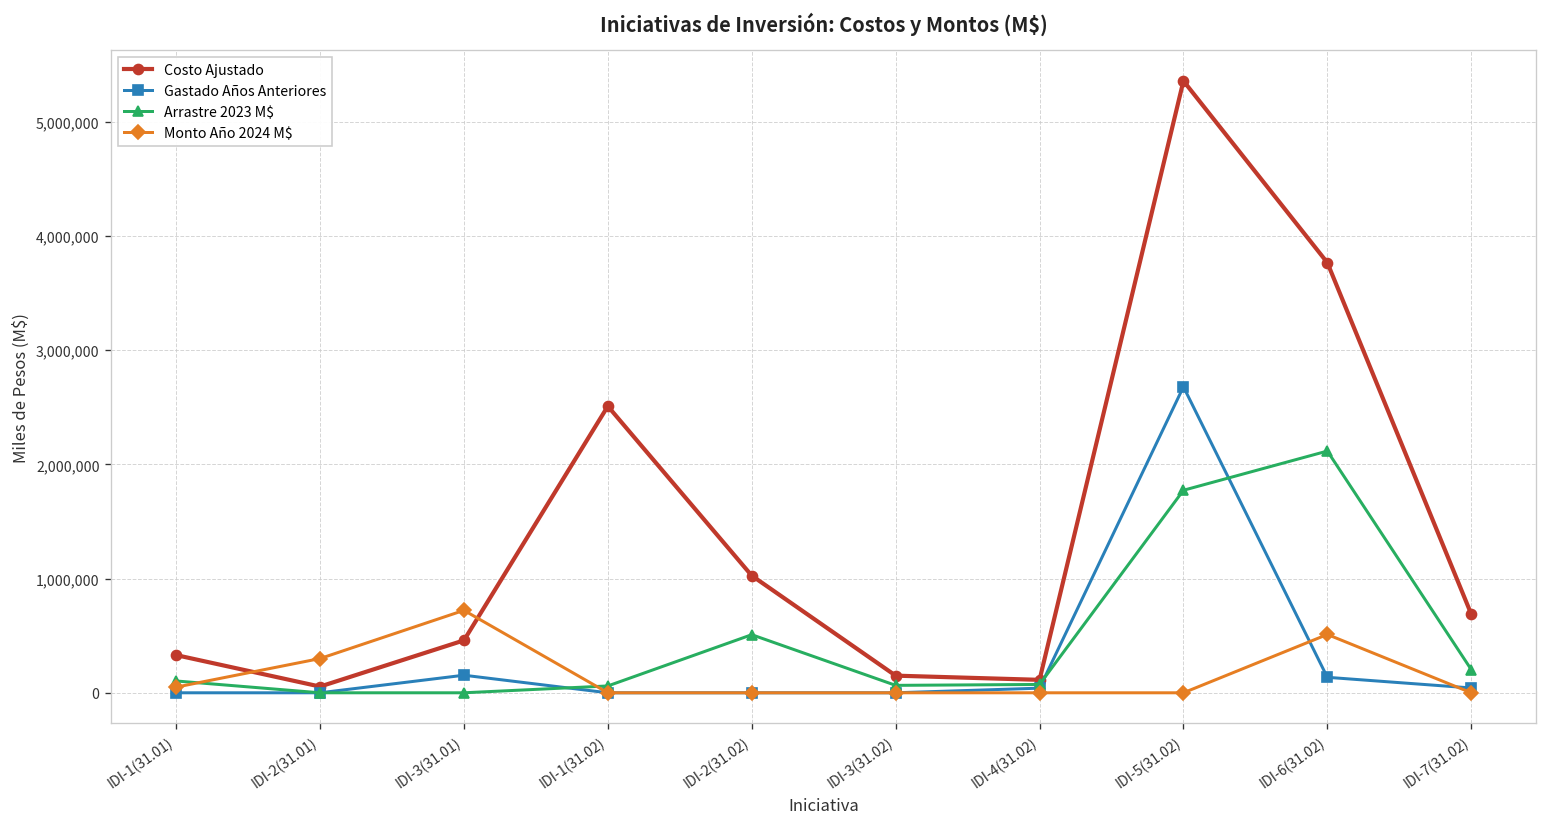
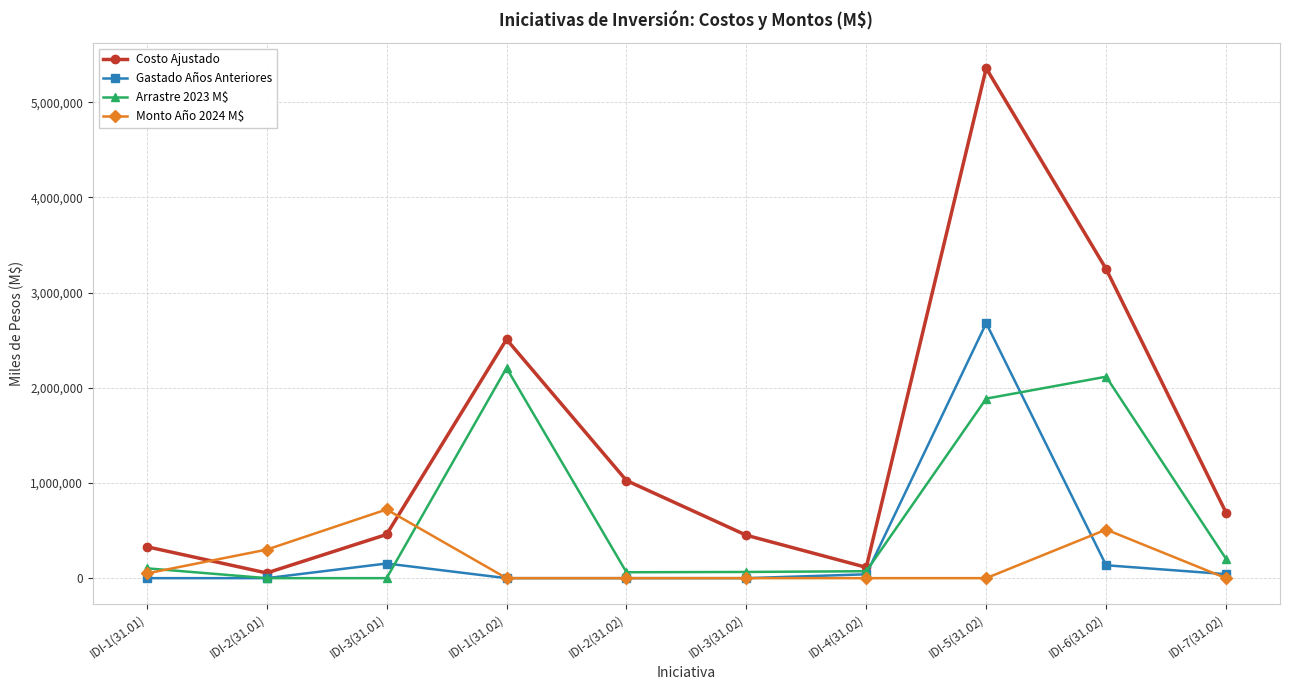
  {
    "Costo Ajustado": {
      "IDI-1(31.01)": "300,000",
      "IDI-2(31.01)": "100,000",
      "IDI-3(31.01)": "500,000",
      "IDI-1(31.02)": "2,500,000",
      "IDI-2(31.02)": "1,000,000",
-     "IDI-3(31.02)": "200,000",
+     "IDI-3(31.02)": "500,000",
      "IDI-4(31.02)": "100,000",
      "IDI-5(31.02)": "5,400,000",
-     "IDI-6(31.02)": "3,800,000",
+     "IDI-6(31.02)": "3,200,000",
      "IDI-7(31.02)": "700,000"
    },
    "Gastado Años Anteriores": {
      "IDI-1(31.01)": "0",
      "IDI-3(31.01)": "200,000",
      "IDI-4(31.02)": "0",
      "IDI-5(31.02)": "2,700,000",
      "IDI-6(31.02)": "100,000",
      "IDI-7(31.02)": "0"
    },
    "Arrastre 2023 M$": {
      "IDI-1(31.01)": "100,000",
      "IDI-3(31.01)": "0",
-     "IDI-1(31.02)": "100,000",
-     "IDI-2(31.02)": "500,000",
+     "IDI-1(31.02)": "2,200,000",
+     "IDI-2(31.02)": "100,000",
      "IDI-3(31.02)": "100,000",
      "IDI-4(31.02)": "100,000",
-     "IDI-5(31.02)": "1,800,000",
+     "IDI-5(31.02)": "1,900,000",
      "IDI-6(31.02)": "2,100,000",
      "IDI-7(31.02)": "200,000"
    },
    "Monto Año 2024 M$": {
      "IDI-1(31.01)": "0",
      "IDI-2(31.01)": "300,000",
      "IDI-3(31.01)": "700,000",
      "IDI-4(31.02)": "0",
      "IDI-5(31.02)": "0",
      "IDI-6(31.02)": "500,000",
      "IDI-7(31.02)": "0"
    }
  }
